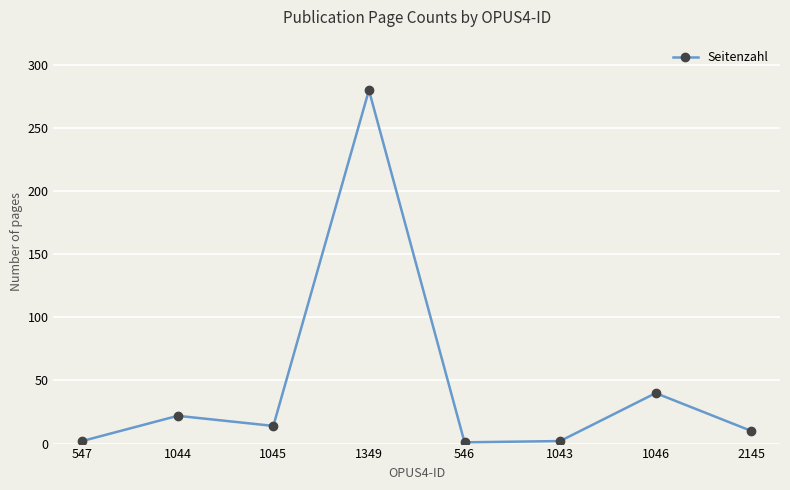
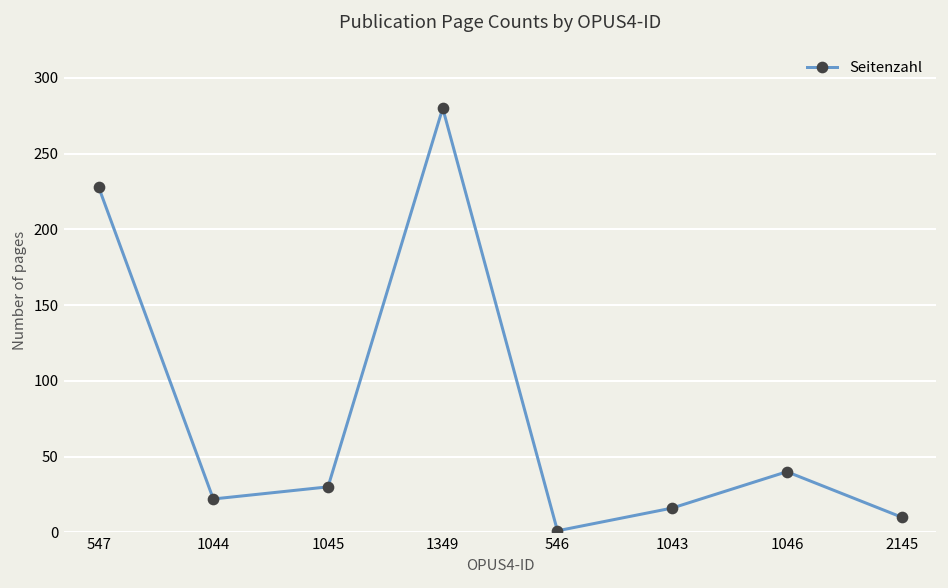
  {
-   "547": 2,
+   "547": 228,
    "1044": 22,
-   "1045": 14,
+   "1045": 30,
    "1349": 280,
    "546": 1,
-   "1043": 2,
+   "1043": 16,
    "1046": 40,
    "2145": 10
  }
